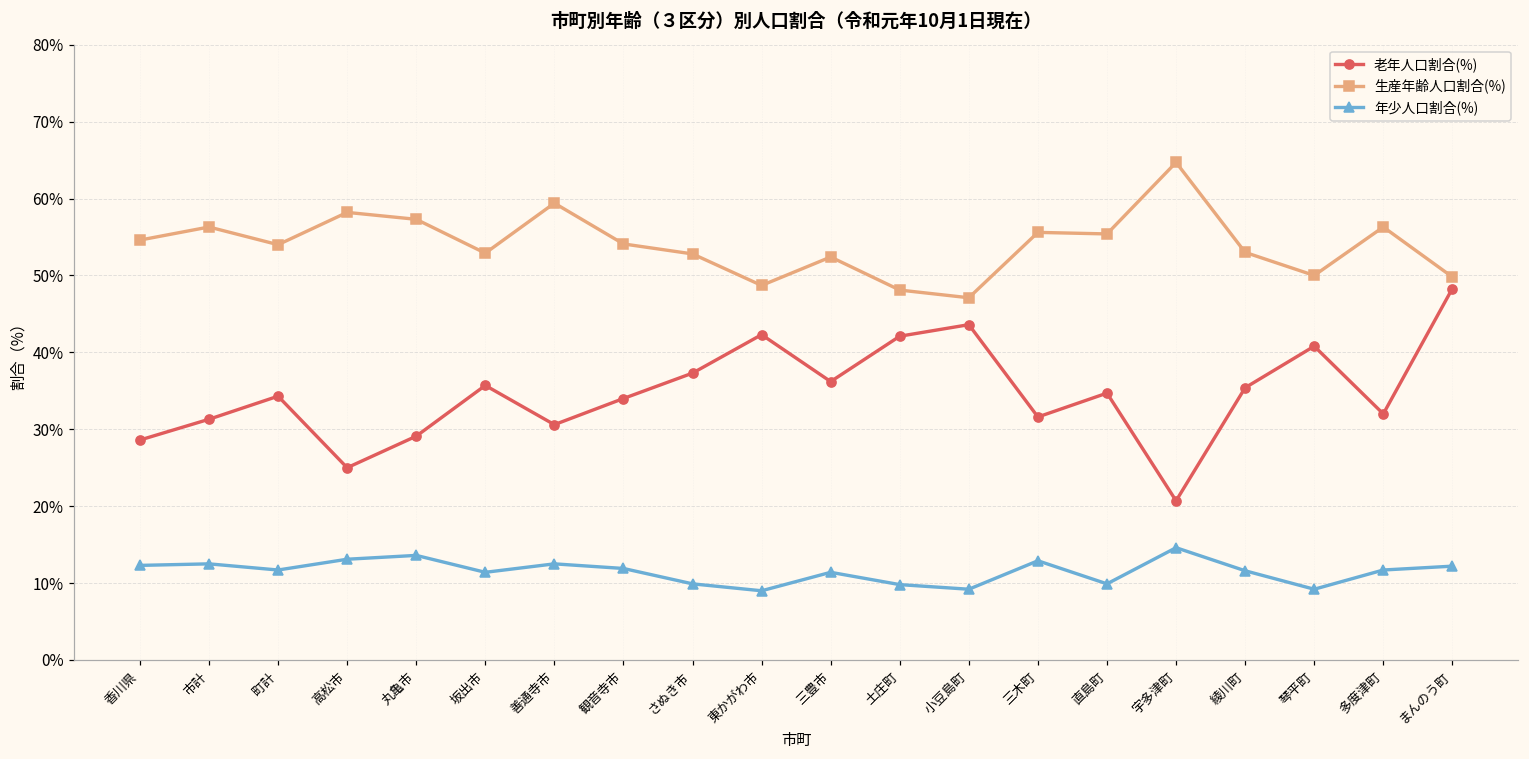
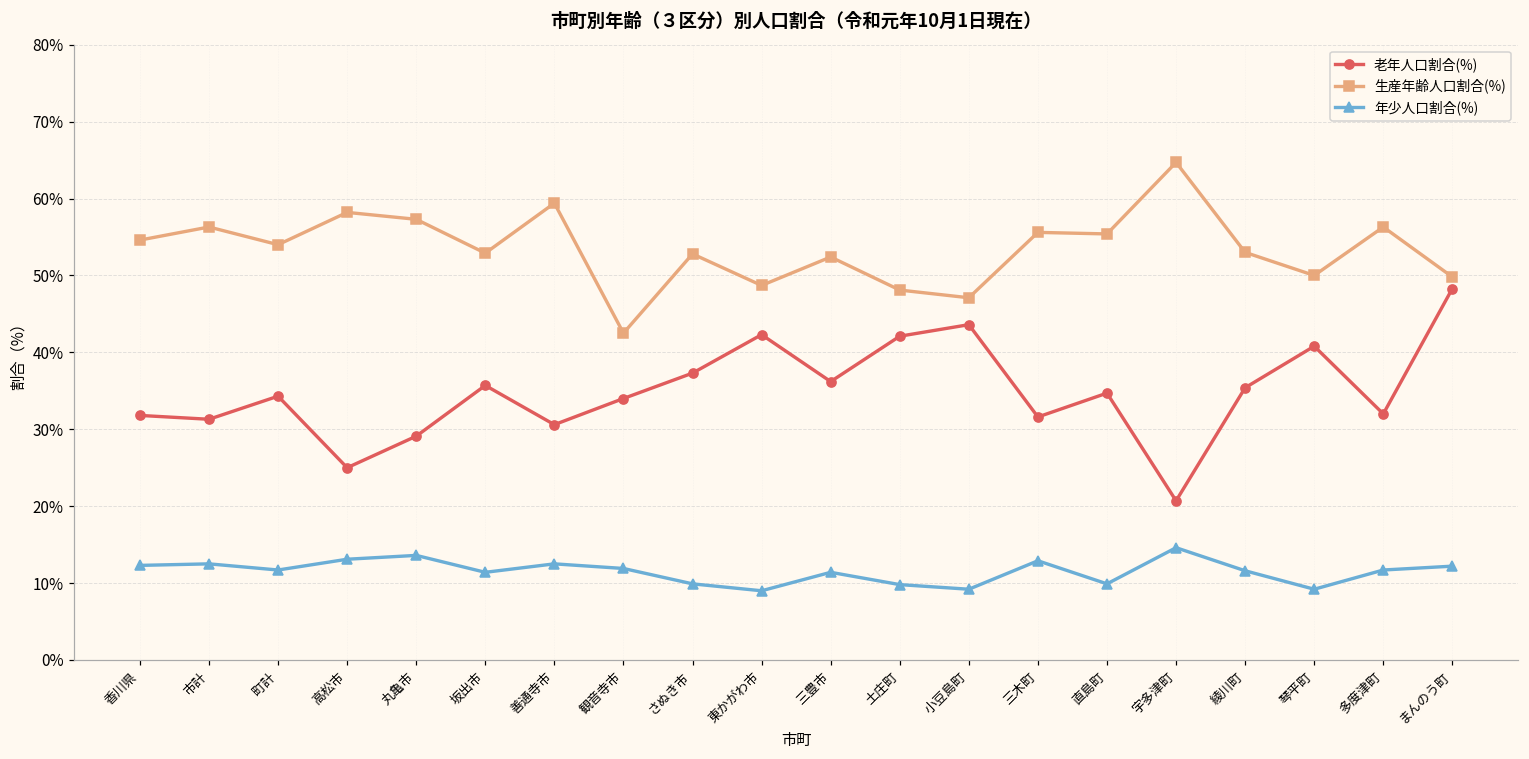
  {
    "老年人口割合(%)": {
-     "香川県": "29%",
+     "香川県": "32%",
      "市計": "31%",
      "町計": "34%",
      "高松市": "25%",
      "丸亀市": "29%",
      "坂出市": "36%",
      "善通寺市": "31%",
      "観音寺市": "34%",
      "さぬき市": "37%",
      "東かがわ市": "42%",
      "三豊市": "36%",
      "土庄町": "42%",
      "小豆島町": "44%",
      "三木町": "32%",
      "直島町": "35%",
      "宇多津町": "21%",
      "綾川町": "35%",
      "琴平町": "41%",
      "多度津町": "32%",
      "まんのう町": "48%"
    },
    "生産年齢人口割合(%)": {
      "香川県": "55%",
      "市計": "56%",
      "町計": "54%",
      "高松市": "58%",
      "丸亀市": "57%",
      "坂出市": "53%",
      "善通寺市": "59%",
-     "観音寺市": "54%",
+     "観音寺市": "43%",
      "さぬき市": "53%",
      "東かがわ市": "49%",
      "三豊市": "52%",
      "土庄町": "48%",
      "小豆島町": "47%",
      "三木町": "56%",
      "直島町": "55%",
      "宇多津町": "65%",
      "綾川町": "53%",
      "琴平町": "50%",
      "多度津町": "56%",
      "まんのう町": "50%"
    },
    "年少人口割合(%)": {
      "香川県": "12%",
      "市計": "13%",
      "町計": "12%",
      "高松市": "13%",
      "丸亀市": "14%",
      "坂出市": "11%",
      "善通寺市": "13%",
      "観音寺市": "12%",
      "さぬき市": "10%",
      "東かがわ市": "9%",
      "三豊市": "11%",
      "土庄町": "10%",
      "小豆島町": "9%",
      "三木町": "13%",
      "直島町": "10%",
      "宇多津町": "15%",
      "綾川町": "12%",
      "琴平町": "9%",
      "多度津町": "12%",
      "まんのう町": "12%"
    }
  }
